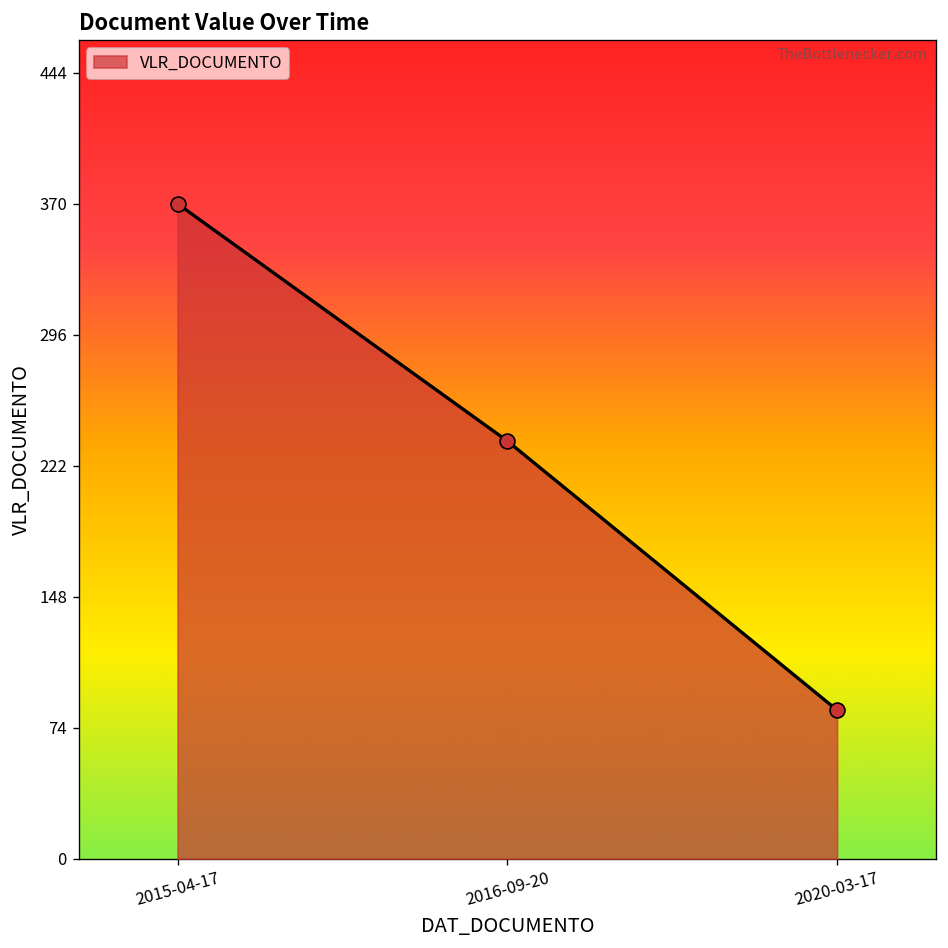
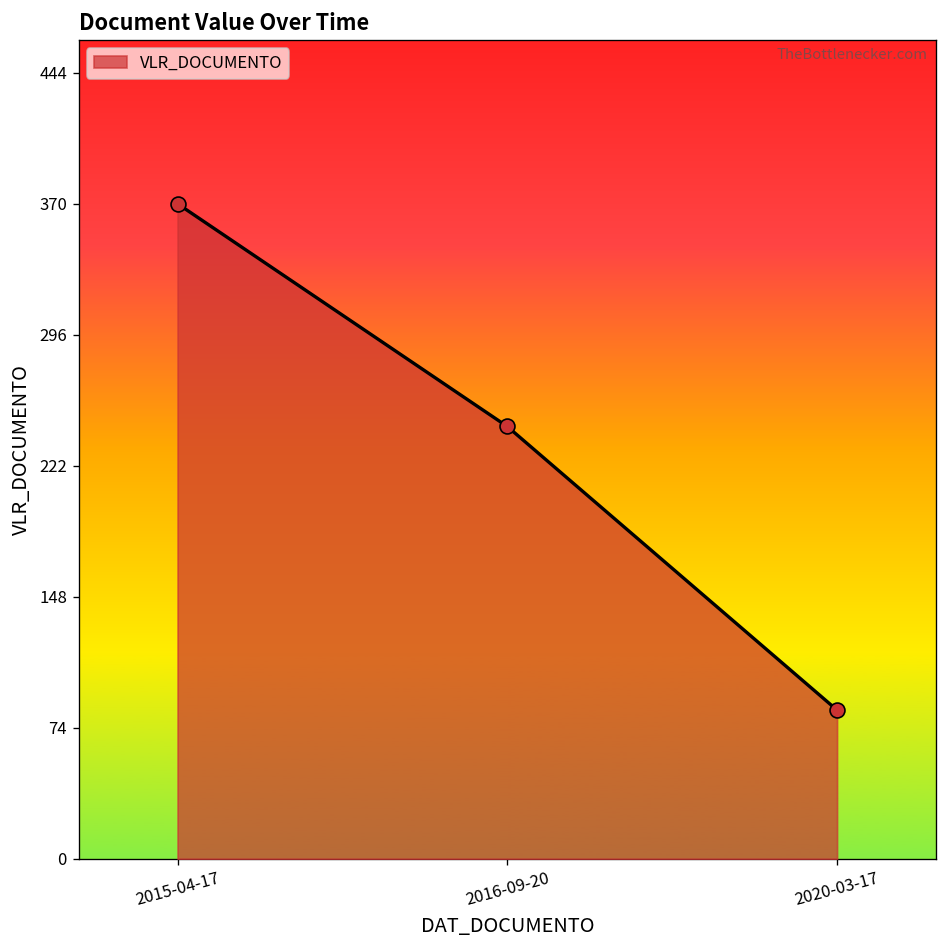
  {
    "2015-04-17": 370,
-   "2016-09-20": 236,
+   "2016-09-20": 244,
    "2020-03-17": 84
  }
